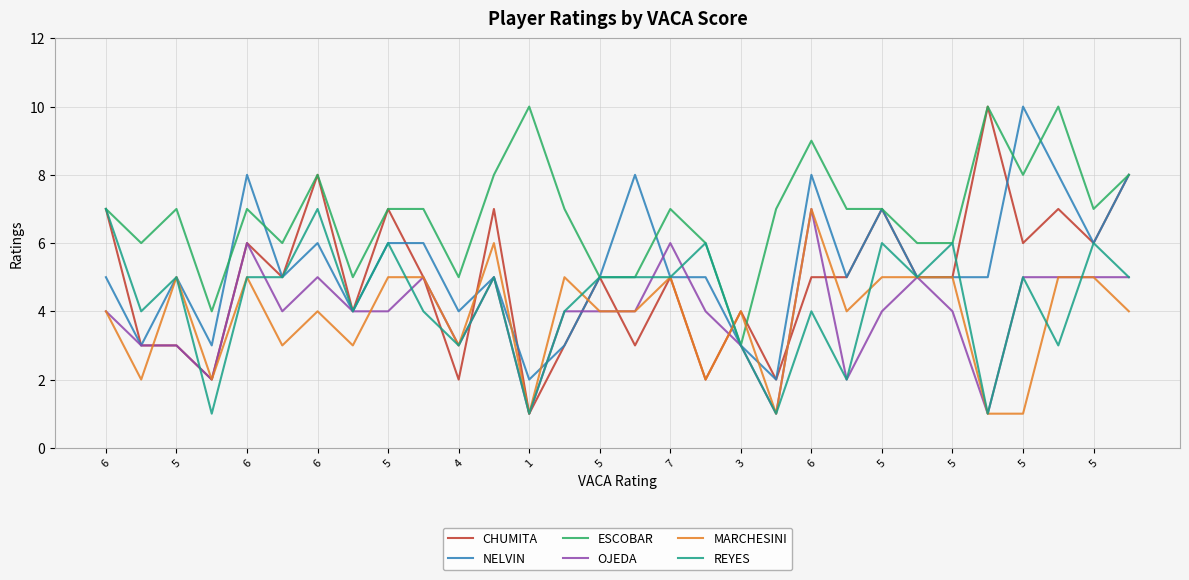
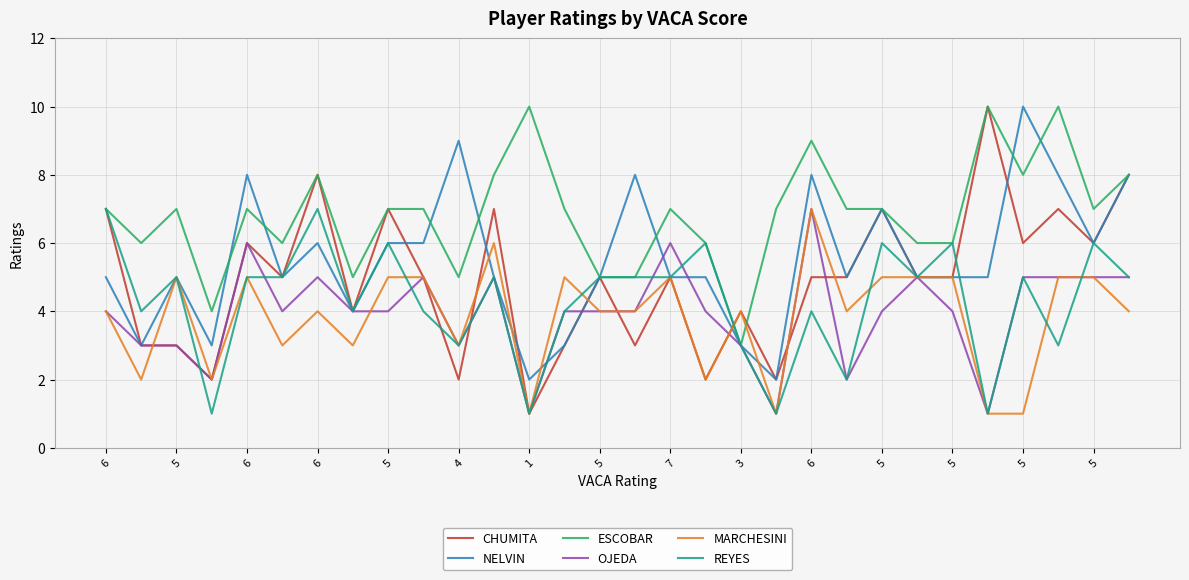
  {
    "CHUMITA": {
      "4": 2
    },
    "NELVIN": {
-     "4": 4
+     "4": 9
    }
  }
